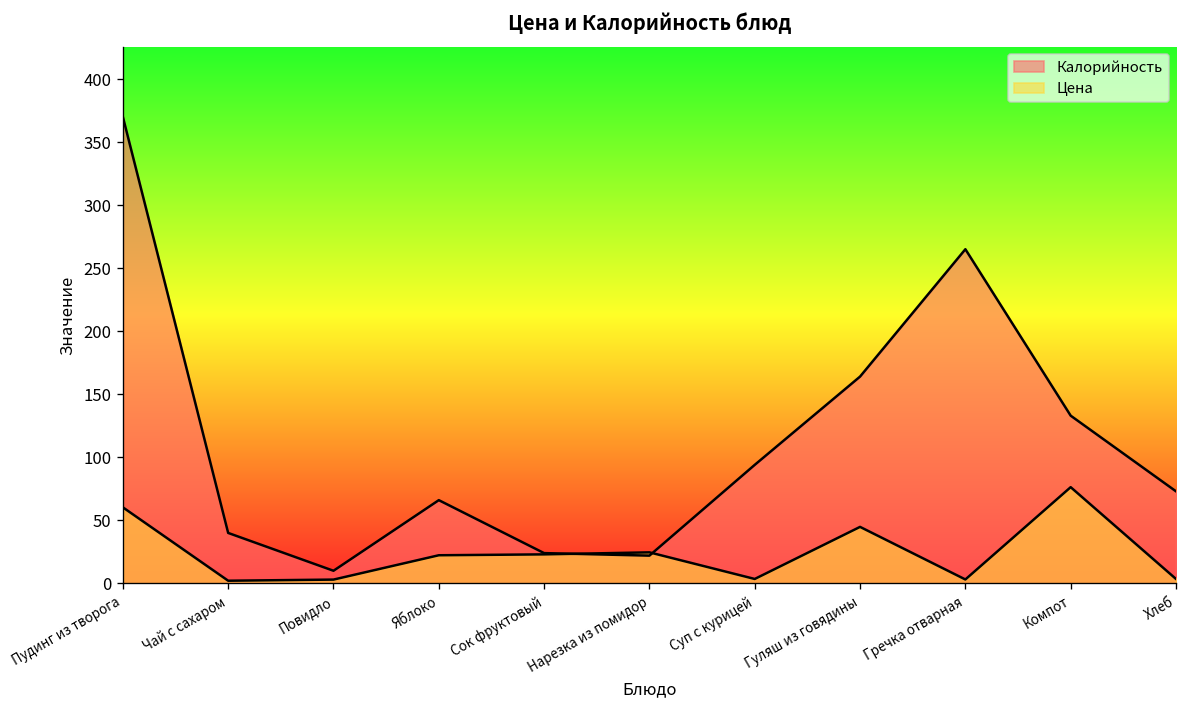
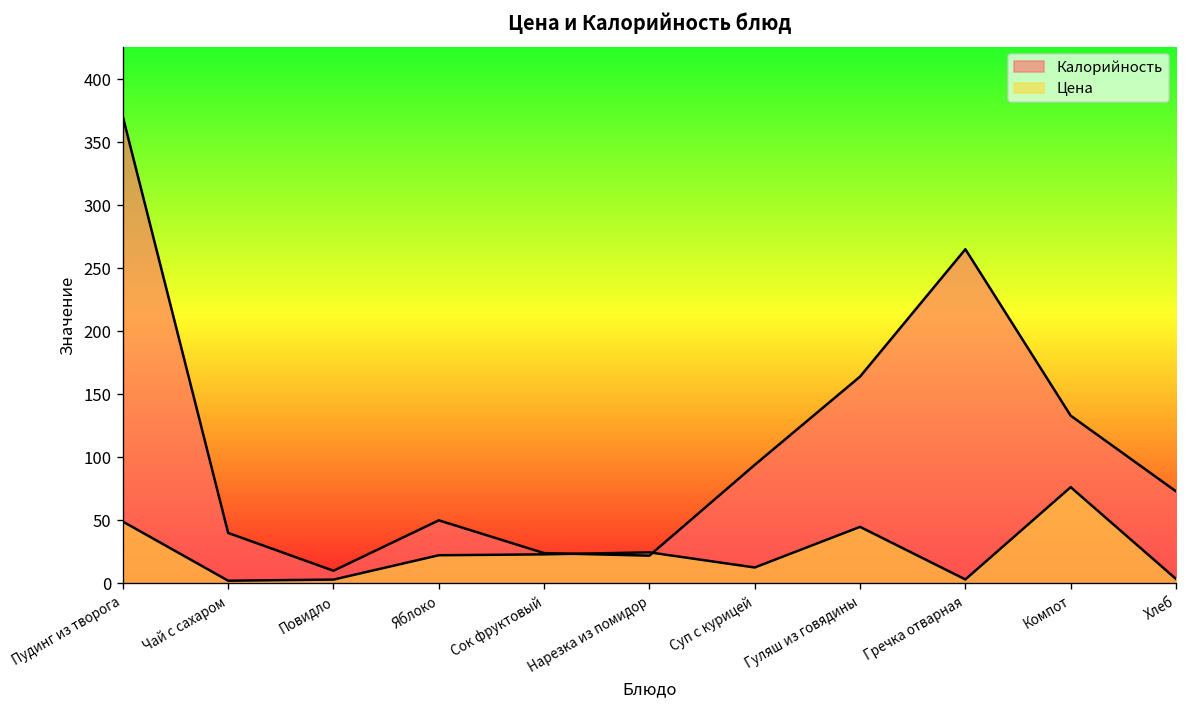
  {
    "Калорийность": {
      "Пудинг из творога": 370,
      "Чай с сахаром": 40,
      "Повидло": 10,
-     "Яблоко": 66,
+     "Яблоко": 50,
      "Нарезка из помидор": 22,
      "Суп с курицей": 94,
      "Гуляш из говядины": 164,
      "Гречка отварная": 265,
      "Компот": 133,
      "Хлеб": 73
    },
    "Цена": {
-     "Пудинг из творога": 60,
+     "Пудинг из творога": 49,
      "Чай с сахаром": 2,
      "Повидло": 3,
      "Яблоко": 22,
      "Нарезка из помидор": 25,
-     "Суп с курицей": 4,
+     "Суп с курицей": 13,
      "Гуляш из говядины": 45,
      "Гречка отварная": 3,
      "Компот": 76,
      "Хлеб": 4
    }
  }
